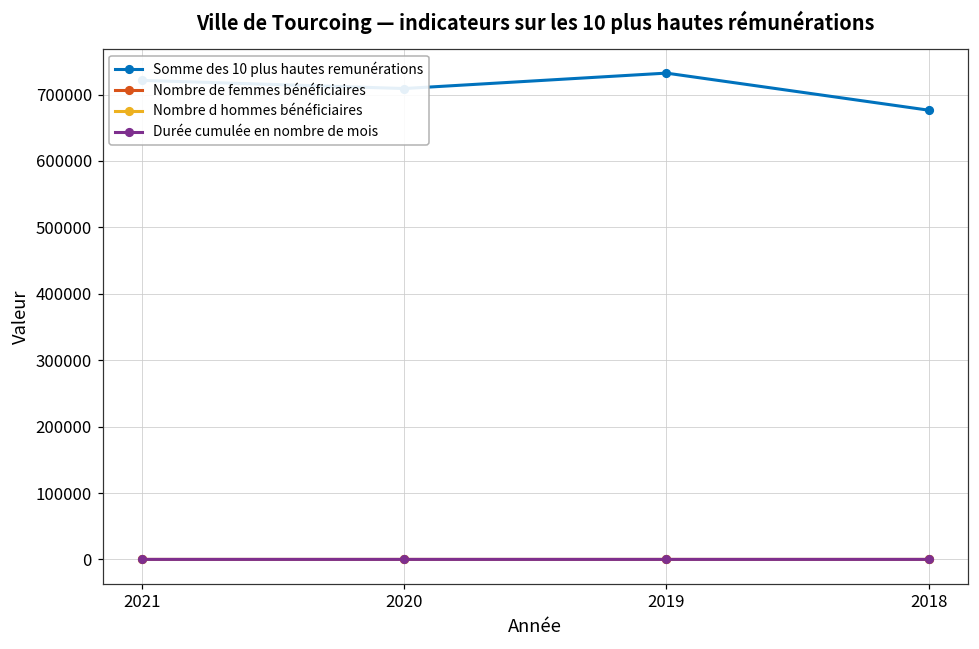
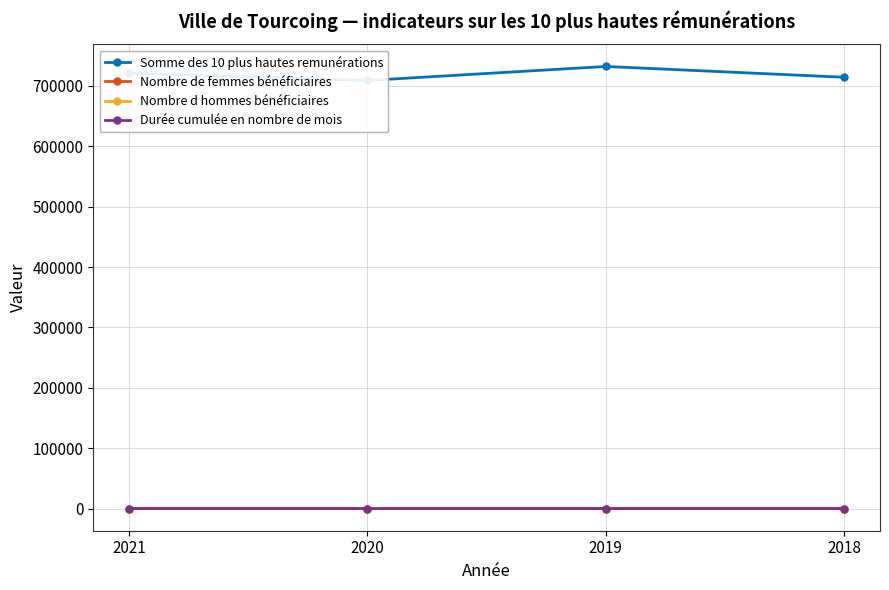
  {
    "Somme des 10 plus hautes remunérations": {
      "2019": 730000,
-     "2018": 680000
+     "2018": 710000
    }
  }
